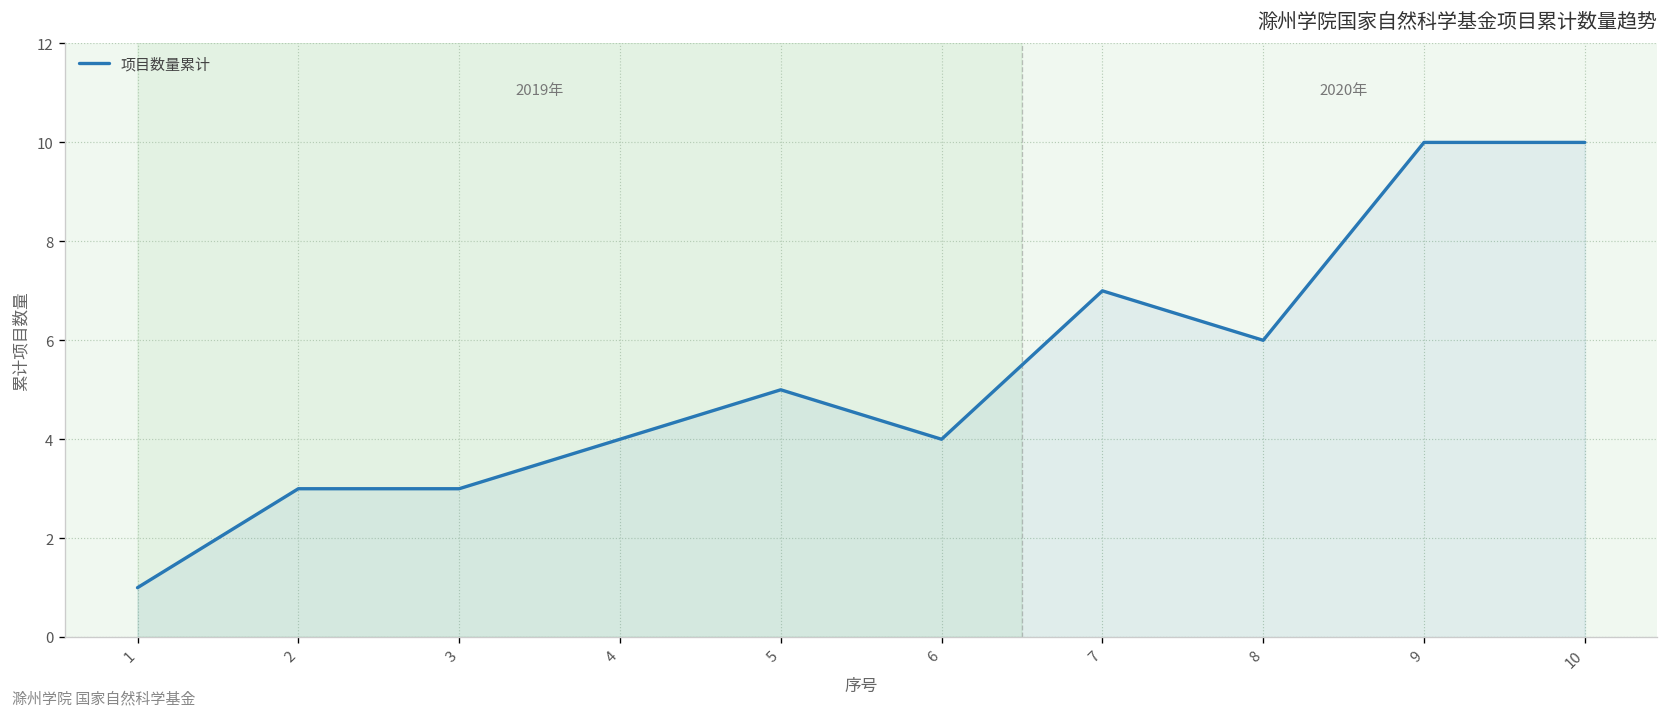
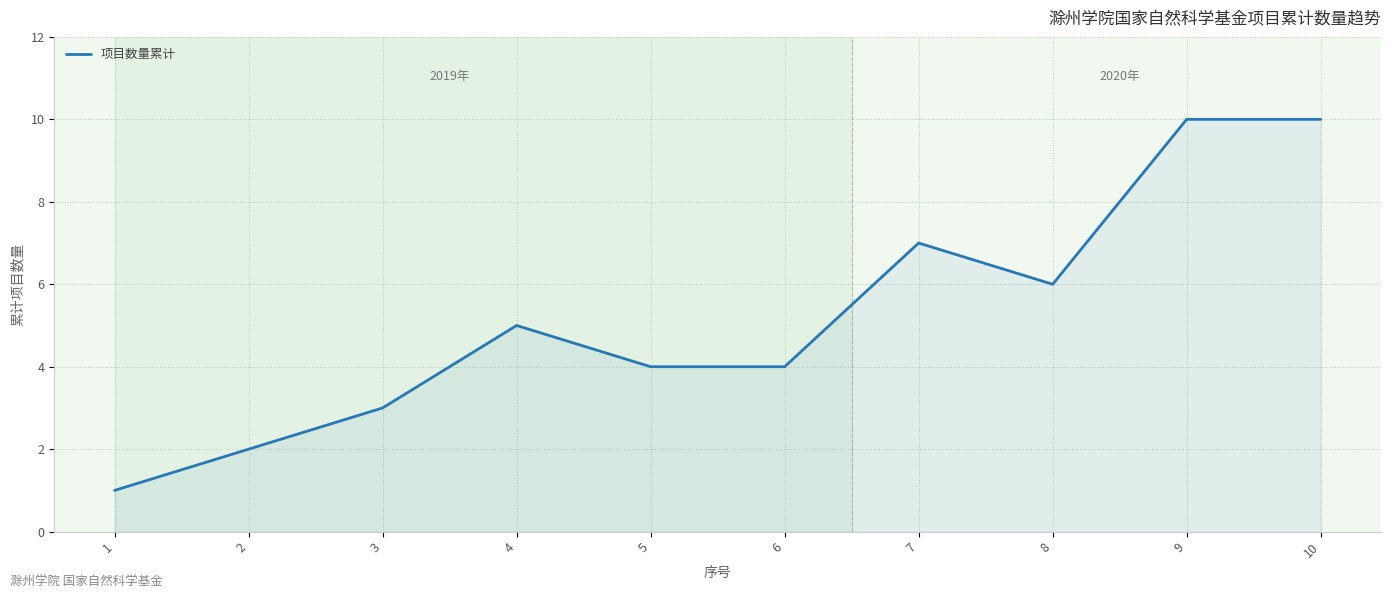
  {
    "1": 1,
-   "2": 3,
+   "2": 2,
    "3": 3,
-   "4": 4,
-   "5": 5,
+   "4": 5,
+   "5": 4,
    "6": 4,
    "7": 7,
    "8": 6,
    "9": 10,
    "10": 10
  }
